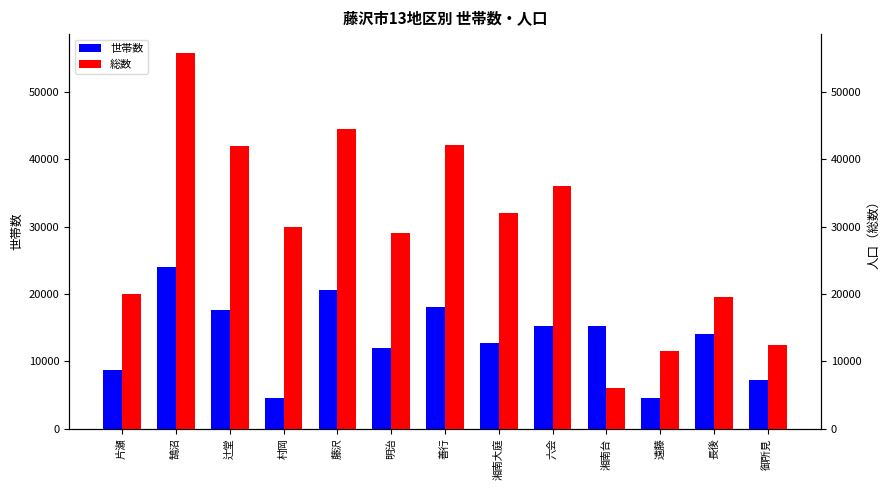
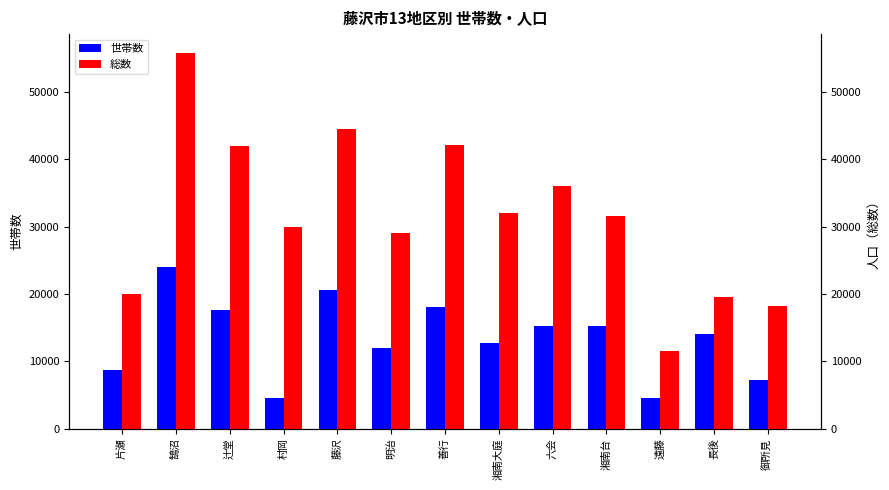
  {
    "世帯数": {
      "片瀬": 9000,
      "鵠沼": 24000,
      "辻堂": 18000,
      "村岡": 5000,
      "藤沢": 21000,
      "明治": 12000,
      "善行": 18000,
      "湘南大庭": 13000,
      "六会": 15000,
      "湘南台": 15000,
      "遠藤": 5000,
      "長後": 14000,
      "御所見": 7000
    },
    "総数": {
      "片瀬": 20000,
      "鵠沼": 56000,
      "辻堂": 42000,
      "村岡": 30000,
      "藤沢": 44000,
      "明治": 29000,
      "善行": 42000,
      "湘南大庭": 32000,
      "六会": 36000,
-     "湘南台": 6000,
+     "湘南台": 32000,
      "遠藤": 12000,
      "長後": 20000,
-     "御所見": 12000
+     "御所見": 18000
    }
  }
